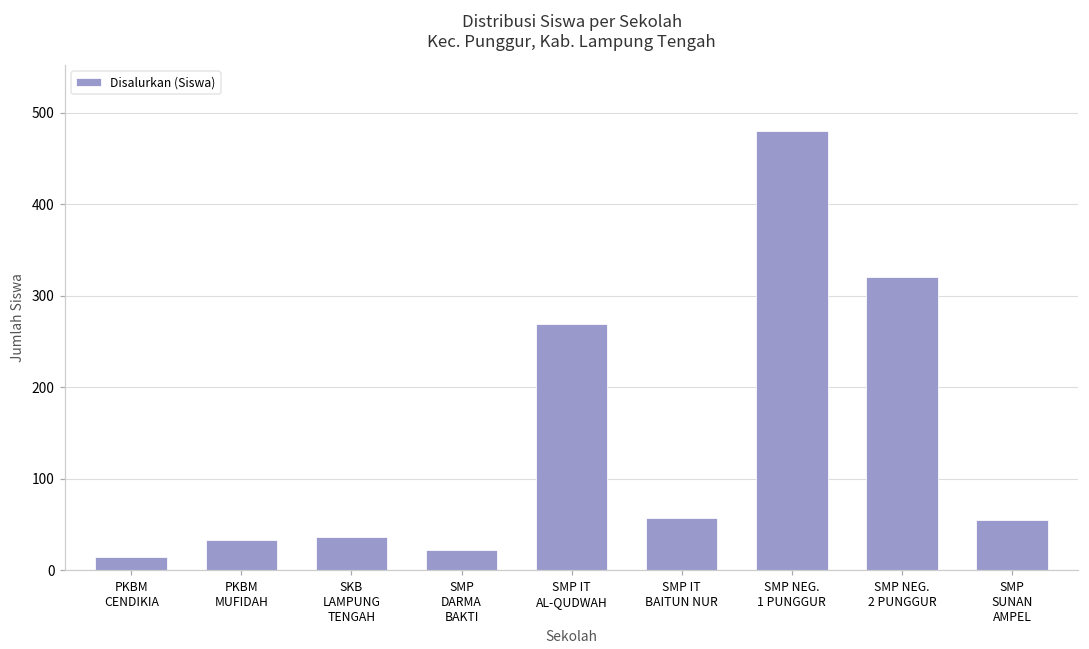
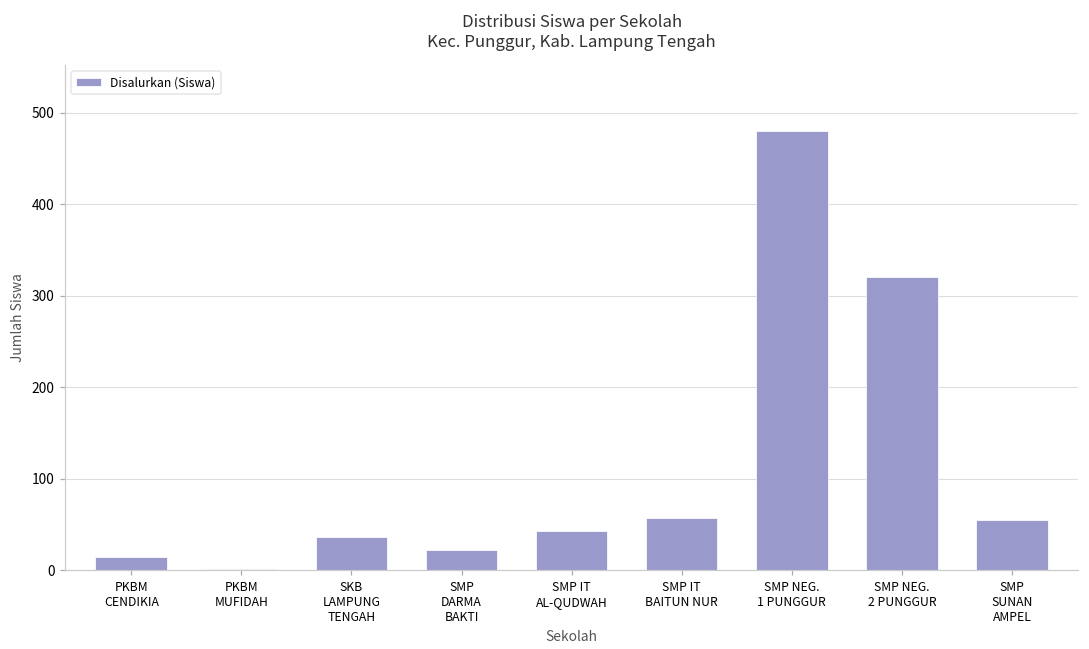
  {
    "PKBM CENDIKIA": 20,
-   "PKBM MUFIDAH": 30,
+   "PKBM MUFIDAH": 0,
    "SKB LAMPUNG TENGAH": 40,
    "SMP DARMA BAKTI": 20,
-   "SMP IT AL-QUDWAH": 270,
+   "SMP IT AL-QUDWAH": 40,
    "SMP IT BAITUN NUR": 60,
    "SMP NEG. 1 PUNGGUR": 480,
    "SMP NEG. 2 PUNGGUR": 320,
    "SMP SUNAN AMPEL": 60
  }
